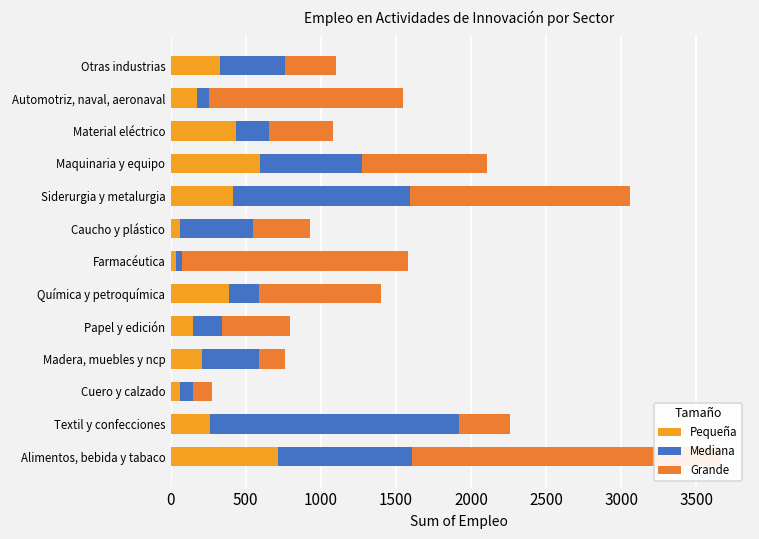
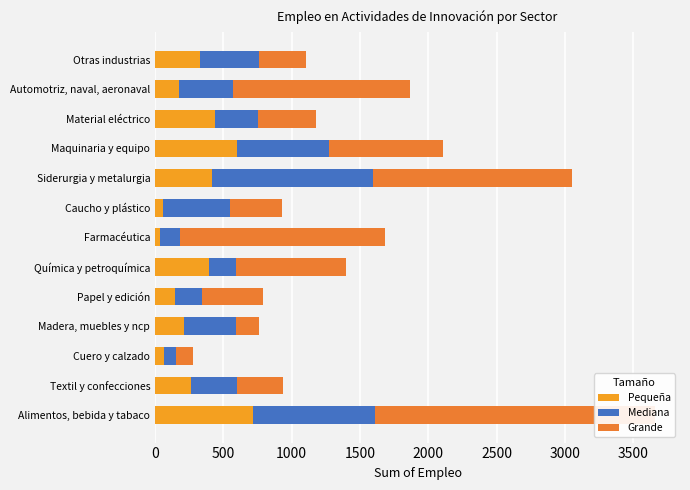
  {
    "Mediana": {
      "Otras industrias": 430,
-     "Automotriz, naval, aeronaval": 80,
-     "Material eléctrico": 220,
+     "Automotriz, naval, aeronaval": 400,
+     "Material eléctrico": 320,
      "Maquinaria y equipo": 680,
      "Siderurgia y metalurgia": 1180,
      "Caucho y plástico": 490,
-     "Farmacéutica": 40,
+     "Farmacéutica": 140,
      "Química y petroquímica": 200,
      "Papel y edición": 190,
      "Madera, muebles y ncp": 380,
      "Cuero y calzado": 90,
-     "Textil y confecciones": 1660,
+     "Textil y confecciones": 330,
      "Alimentos, bebida y tabaco": 890
    }
  }
